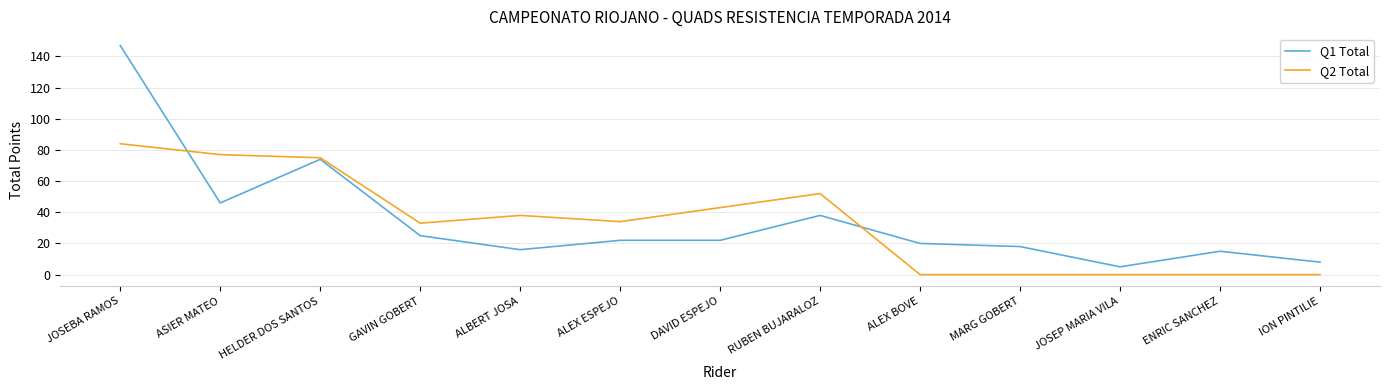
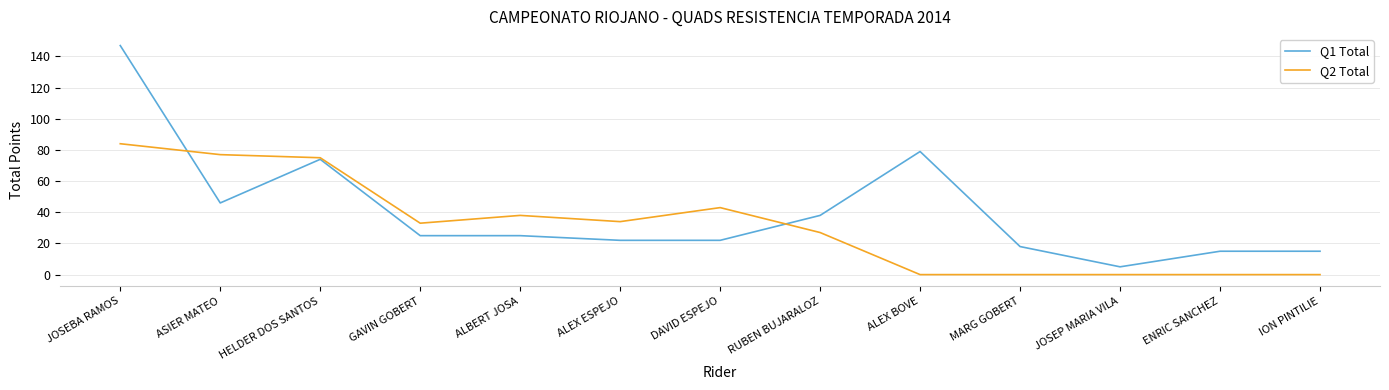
  {
    "Q1 Total": {
      "JOSEBA RAMOS": 147,
      "ASIER MATEO": 46,
      "GAVIN GOBERT": 25,
-     "ALBERT JOSA": 16,
+     "ALBERT JOSA": 25,
      "ALEX ESPEJO": 22,
      "DAVID ESPEJO": 22,
      "RUBEN BUJARALOZ": 38,
-     "ALEX BOVE": 20,
+     "ALEX BOVE": 79,
      "MARG GOBERT": 18,
      "JOSEP MARIA VILA": 5,
      "ENRIC SANCHEZ": 15,
-     "ION PINTILIE": 8
+     "ION PINTILIE": 15
    },
    "Q2 Total": {
      "JOSEBA RAMOS": 84,
      "ASIER MATEO": 77,
      "GAVIN GOBERT": 33,
      "ALBERT JOSA": 38,
      "ALEX ESPEJO": 34,
      "DAVID ESPEJO": 43,
-     "RUBEN BUJARALOZ": 52,
+     "RUBEN BUJARALOZ": 27,
      "ALEX BOVE": 0,
      "MARG GOBERT": 0,
      "JOSEP MARIA VILA": 0,
      "ENRIC SANCHEZ": 0,
      "ION PINTILIE": 0
    }
  }
